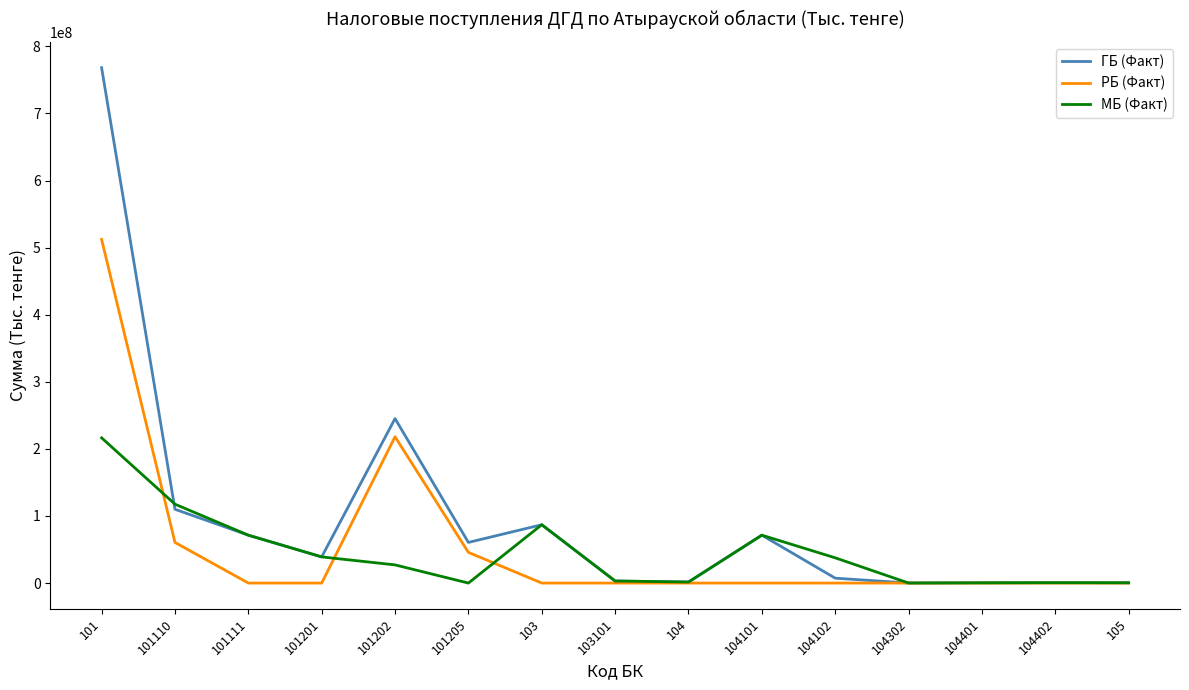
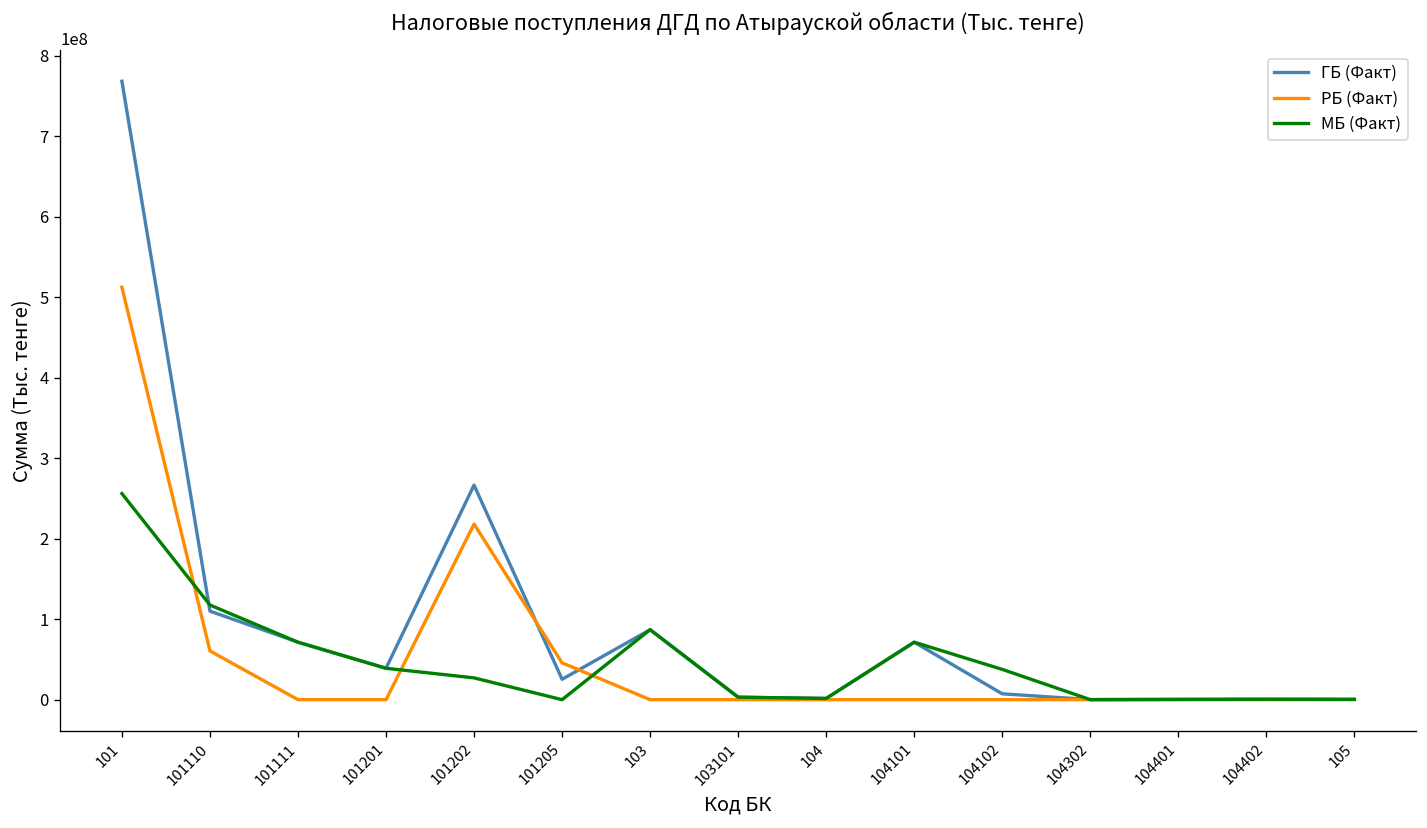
  {
    "ГБ (Факт)": {
      "101": 770000000,
      "101110": 110000000,
-     "101202": 250000000,
-     "101205": 60000000,
+     "101202": 270000000,
+     "101205": 30000000,
      "104102": 10000000
    },
    "РБ (Факт)": {
      "101": 510000000,
      "101110": 60000000,
      "101111": 0,
      "101201": 0,
      "101202": 220000000,
      "101205": 50000000,
      "103": 0,
      "104101": 0,
      "104102": 0
    },
    "МБ (Факт)": {
-     "101": 220000000,
+     "101": 260000000,
      "101110": 120000000,
      "101202": 30000000,
      "101205": 0,
      "104102": 40000000
    }
  }
